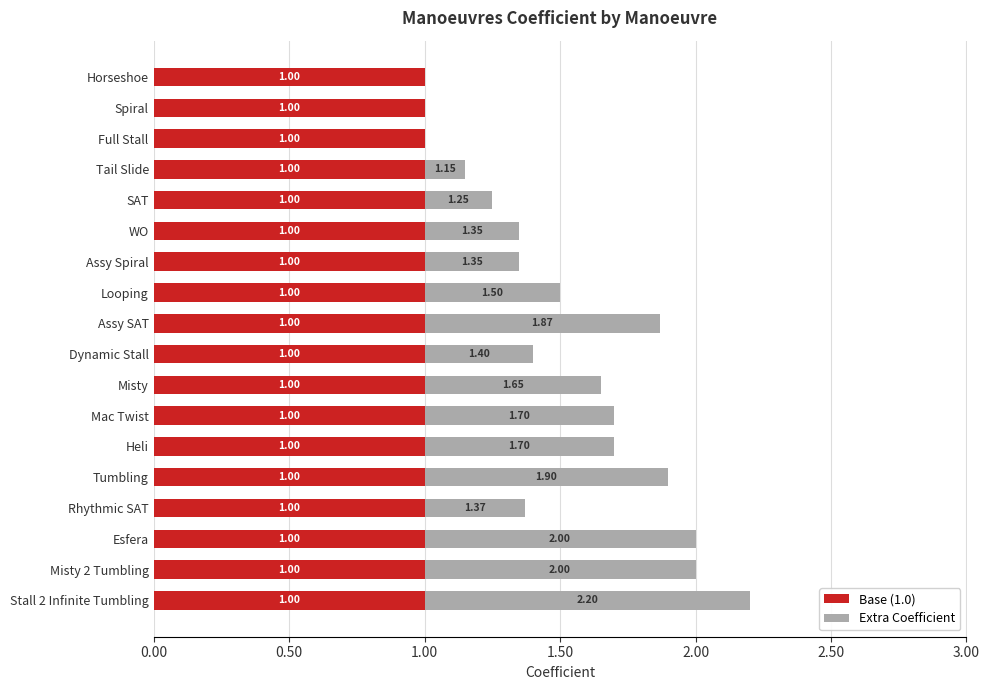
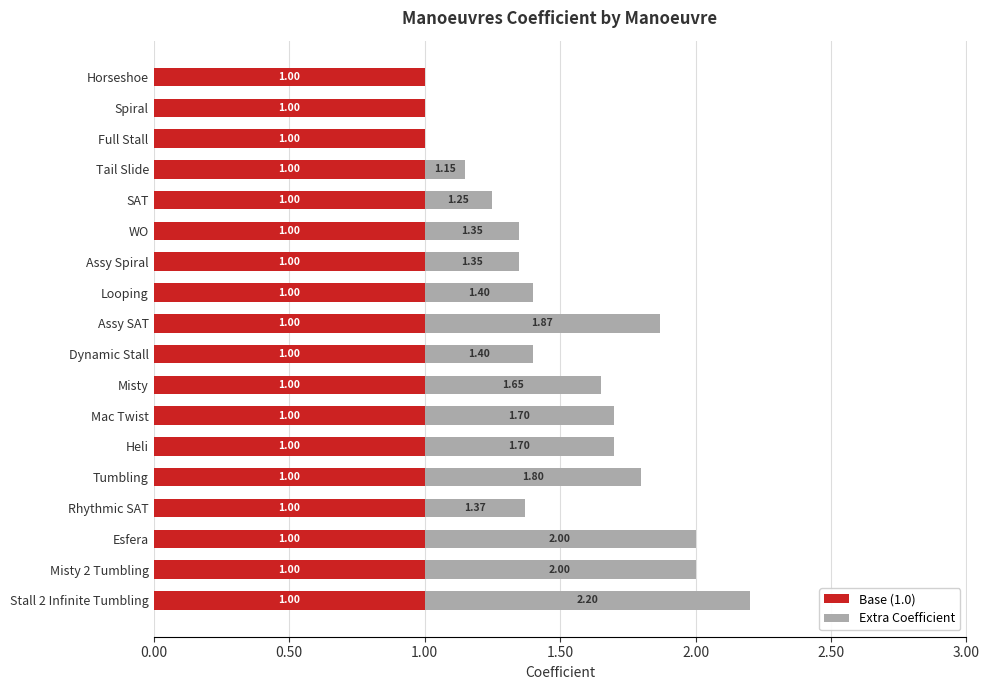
  {
    "Base (1.0)": {
      "Horseshoe": 1.00,
      "Spiral": 1.00,
      "Full Stall": 1.00,
      "Tail Slide": 1.00,
      "SAT": 1.00,
      "WO": 1.00,
      "Assy Spiral": 1.00,
      "Looping": 1.00,
      "Assy SAT": 1.00,
      "Dynamic Stall": 1.00,
      "Misty": 1.00,
      "Mac Twist": 1.00,
      "Heli": 1.00,
      "Tumbling": 1.00,
      "Rhythmic SAT": 1.00,
      "Esfera": 1.00,
      "Misty 2 Tumbling": 1.00,
      "Stall 2 Infinite Tumbling": 1.00
    },
    "Extra Coefficient": {
-     "Looping": 1.50,
-     "Tumbling": 1.90
+     "Looping": 1.40,
+     "Tumbling": 1.80
    }
  }
